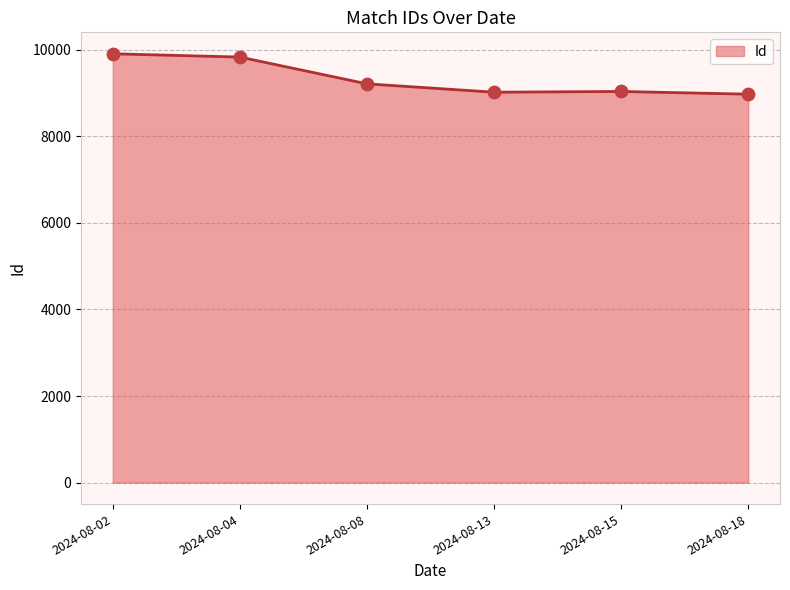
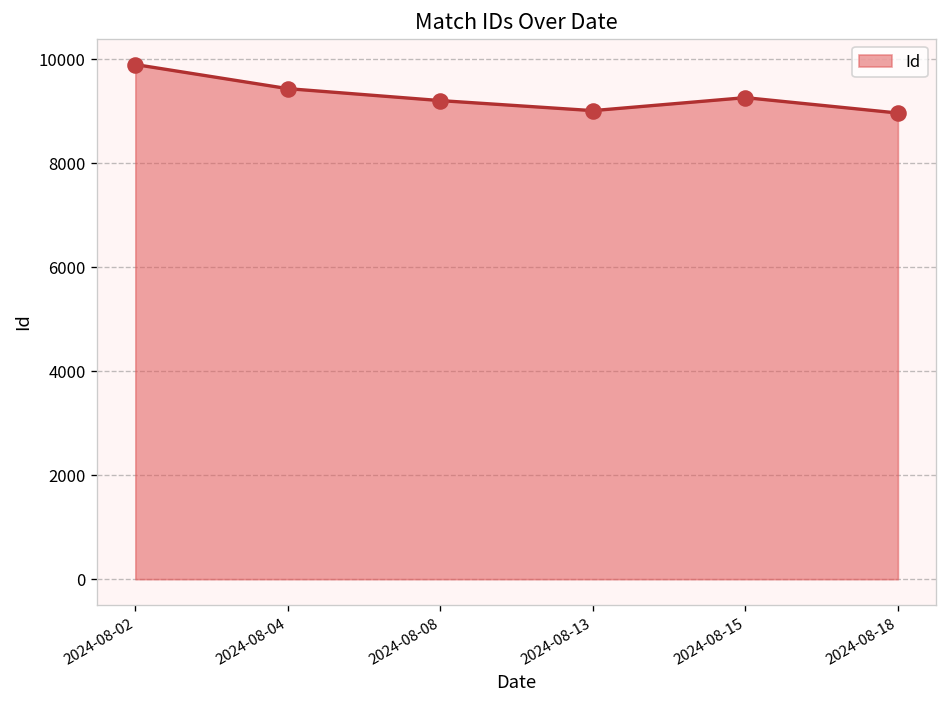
  {
    "2024-08-02": 9900,
-   "2024-08-04": 9800,
+   "2024-08-04": 9400,
    "2024-08-08": 9200,
    "2024-08-13": 9000,
-   "2024-08-15": 9000,
+   "2024-08-15": 9300,
    "2024-08-18": 9000
  }
